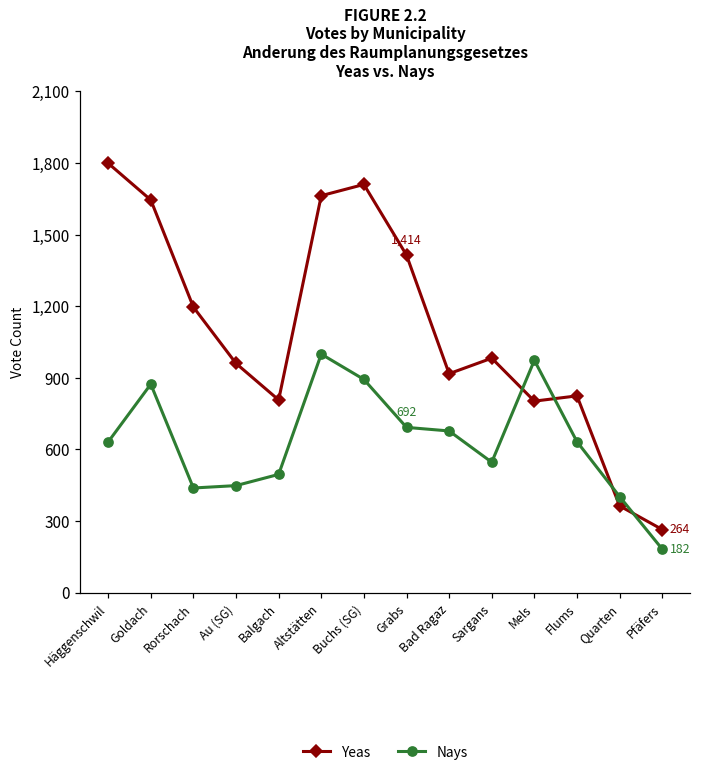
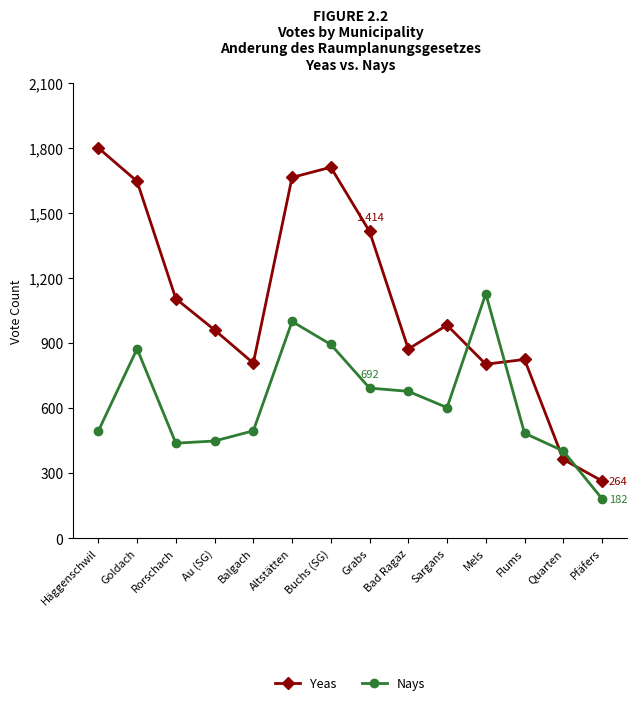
  {
    "Yeas": {
      "Häggenschwil": "1,800",
      "Goldach": "1,650",
-     "Rorschach": "1,200",
+     "Rorschach": "1,100",
      "Au (SG)": "960",
      "Balgach": "810",
      "Altstätten": "1,660",
      "Buchs (SG)": "1,710",
-     "Bad Ragaz": "920",
+     "Bad Ragaz": "870",
      "Sargans": "980",
      "Mels": "800",
      "Flums": "820",
      "Quarten": "360"
    },
    "Nays": {
-     "Häggenschwil": "630",
+     "Häggenschwil": "490",
      "Goldach": "870",
      "Rorschach": "440",
      "Au (SG)": "450",
      "Balgach": "500",
      "Altstätten": "1,000",
      "Buchs (SG)": "890",
      "Bad Ragaz": "680",
-     "Sargans": "550",
-     "Mels": "970",
-     "Flums": "630",
+     "Sargans": "600",
+     "Mels": "1,130",
+     "Flums": "480",
      "Quarten": "400"
    }
  }
